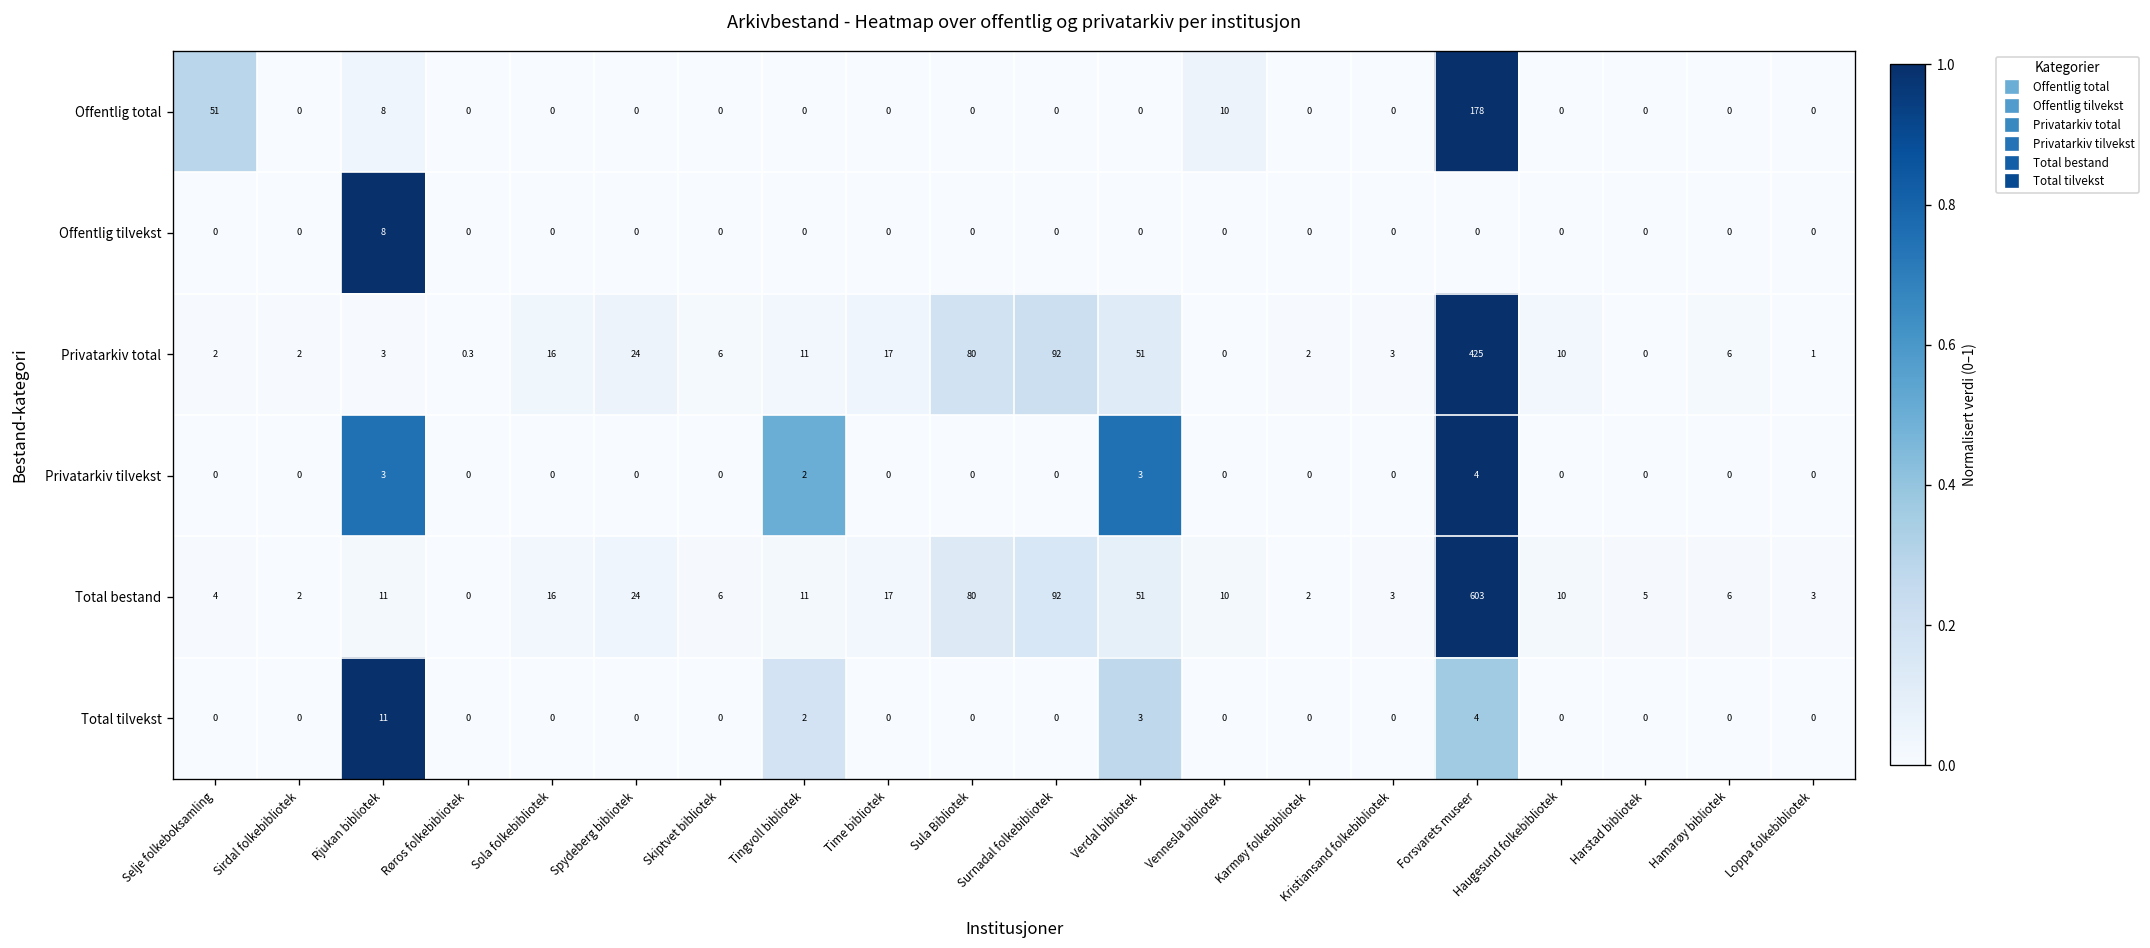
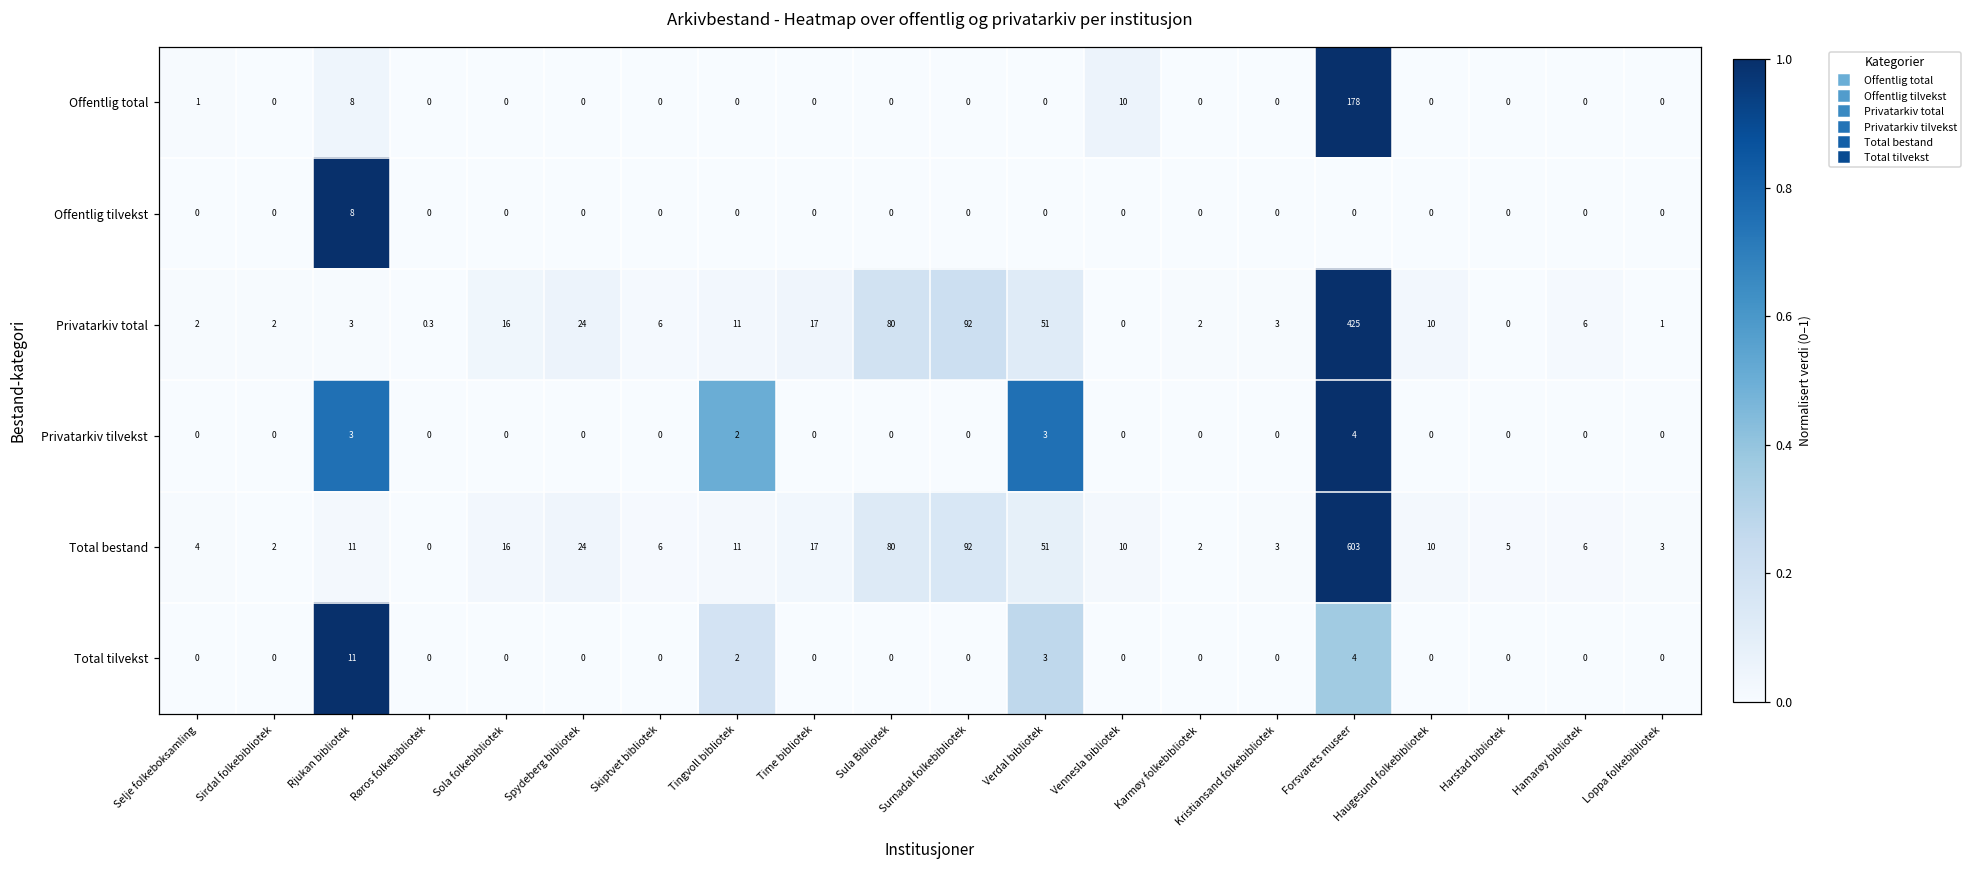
  {
    "Offentlig total": {
-     "Selje folkeboksamling": 51,
+     "Selje folkeboksamling": 1,
      "Sirdal folkebibliotek": 0,
      "Rjukan bibliotek": 8,
      "Røros folkebibliotek": 0,
      "Sola folkebibliotek": 0,
      "Spydeberg bibliotek": 0,
      "Skiptvet bibliotek": 0,
      "Tingvoll bibliotek": 0,
      "Time bibliotek": 0,
      "Sula Bibliotek": 0,
      "Surnadal folkebibliotek": 0,
      "Verdal bibliotek": 0,
      "Vennesla bibliotek": 10,
      "Karmøy folkebibliotek": 0,
      "Kristiansand folkebibliotek": 0,
      "Forsvarets museer": 178,
      "Haugesund folkebibliotek": 0,
      "Harstad bibliotek": 0,
      "Hamarøy bibliotek": 0,
      "Loppa folkebibliotek": 0
    },
    "Offentlig tilvekst": {
      "Selje folkeboksamling": 0,
      "Sirdal folkebibliotek": 0,
      "Rjukan bibliotek": 8,
      "Røros folkebibliotek": 0,
      "Sola folkebibliotek": 0,
      "Spydeberg bibliotek": 0,
      "Skiptvet bibliotek": 0,
      "Tingvoll bibliotek": 0,
      "Time bibliotek": 0,
      "Sula Bibliotek": 0,
      "Surnadal folkebibliotek": 0,
      "Verdal bibliotek": 0,
      "Vennesla bibliotek": 0,
      "Karmøy folkebibliotek": 0,
      "Kristiansand folkebibliotek": 0,
      "Forsvarets museer": 0,
      "Haugesund folkebibliotek": 0,
      "Harstad bibliotek": 0,
      "Hamarøy bibliotek": 0,
      "Loppa folkebibliotek": 0
    },
    "Privatarkiv total": {
      "Selje folkeboksamling": 2,
      "Sirdal folkebibliotek": 2,
      "Rjukan bibliotek": 3,
      "Røros folkebibliotek": 0.3,
      "Sola folkebibliotek": 16,
      "Spydeberg bibliotek": 24,
      "Skiptvet bibliotek": 6,
      "Tingvoll bibliotek": 11,
      "Time bibliotek": 17,
      "Sula Bibliotek": 80,
      "Surnadal folkebibliotek": 92,
      "Verdal bibliotek": 51,
      "Vennesla bibliotek": 0,
      "Karmøy folkebibliotek": 2,
      "Kristiansand folkebibliotek": 3,
      "Forsvarets museer": 425,
      "Haugesund folkebibliotek": 10,
      "Harstad bibliotek": 0,
      "Hamarøy bibliotek": 6,
      "Loppa folkebibliotek": 1
    },
    "Privatarkiv tilvekst": {
      "Selje folkeboksamling": 0,
      "Sirdal folkebibliotek": 0,
      "Rjukan bibliotek": 3,
      "Røros folkebibliotek": 0,
      "Sola folkebibliotek": 0,
      "Spydeberg bibliotek": 0,
      "Skiptvet bibliotek": 0,
      "Tingvoll bibliotek": 2,
      "Time bibliotek": 0,
      "Sula Bibliotek": 0,
      "Surnadal folkebibliotek": 0,
      "Verdal bibliotek": 3,
      "Vennesla bibliotek": 0,
      "Karmøy folkebibliotek": 0,
      "Kristiansand folkebibliotek": 0,
      "Forsvarets museer": 4,
      "Haugesund folkebibliotek": 0,
      "Harstad bibliotek": 0,
      "Hamarøy bibliotek": 0,
      "Loppa folkebibliotek": 0
    },
    "Total bestand": {
      "Selje folkeboksamling": 4,
      "Sirdal folkebibliotek": 2,
      "Rjukan bibliotek": 11,
      "Røros folkebibliotek": 0,
      "Sola folkebibliotek": 16,
      "Spydeberg bibliotek": 24,
      "Skiptvet bibliotek": 6,
      "Tingvoll bibliotek": 11,
      "Time bibliotek": 17,
      "Sula Bibliotek": 80,
      "Surnadal folkebibliotek": 92,
      "Verdal bibliotek": 51,
      "Vennesla bibliotek": 10,
      "Karmøy folkebibliotek": 2,
      "Kristiansand folkebibliotek": 3,
      "Forsvarets museer": 603,
      "Haugesund folkebibliotek": 10,
      "Harstad bibliotek": 5,
      "Hamarøy bibliotek": 6,
      "Loppa folkebibliotek": 3
    },
    "Total tilvekst": {
      "Selje folkeboksamling": 0,
      "Sirdal folkebibliotek": 0,
      "Rjukan bibliotek": 11,
      "Røros folkebibliotek": 0,
      "Sola folkebibliotek": 0,
      "Spydeberg bibliotek": 0,
      "Skiptvet bibliotek": 0,
      "Tingvoll bibliotek": 2,
      "Time bibliotek": 0,
      "Sula Bibliotek": 0,
      "Surnadal folkebibliotek": 0,
      "Verdal bibliotek": 3,
      "Vennesla bibliotek": 0,
      "Karmøy folkebibliotek": 0,
      "Kristiansand folkebibliotek": 0,
      "Forsvarets museer": 4,
      "Haugesund folkebibliotek": 0,
      "Harstad bibliotek": 0,
      "Hamarøy bibliotek": 0,
      "Loppa folkebibliotek": 0
    }
  }
